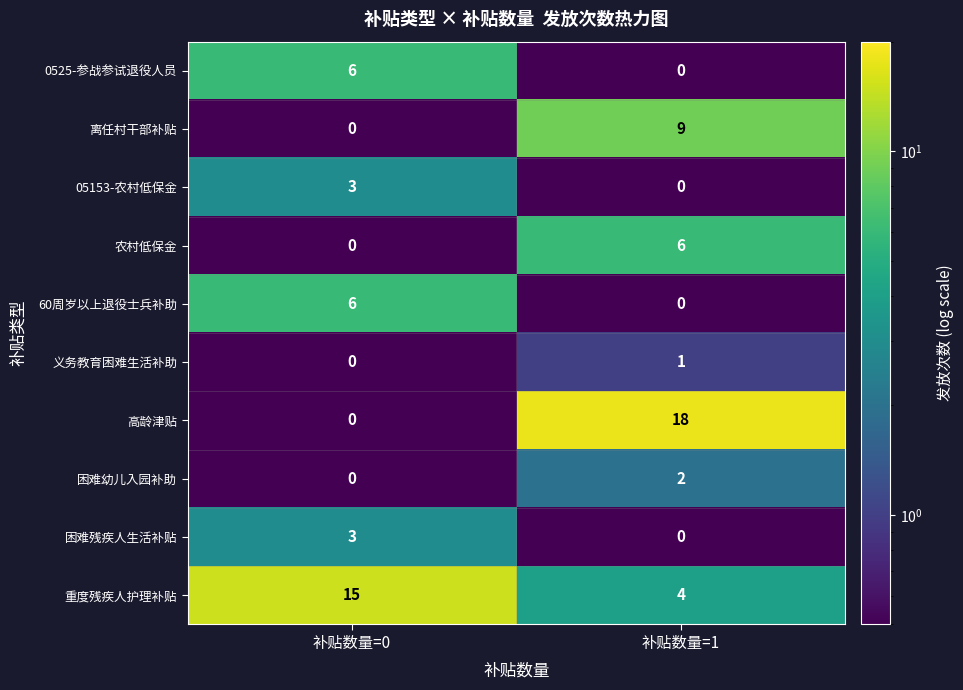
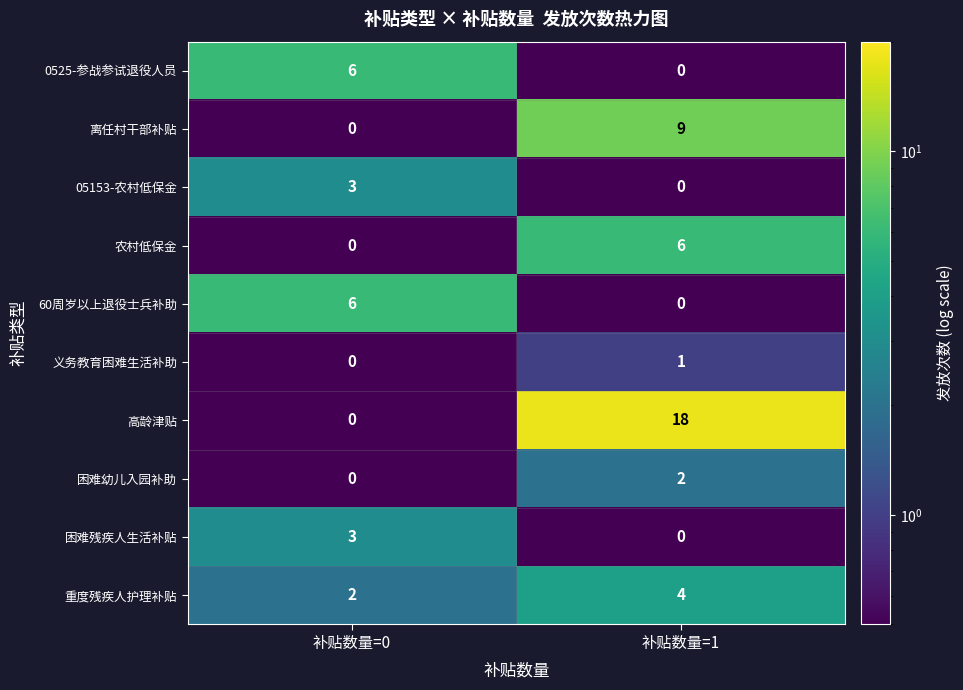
  {
    "0525-参战参试退役人员": {
      "补贴数量=0": 6,
      "补贴数量=1": 0
    },
    "离任村干部补贴": {
      "补贴数量=0": 0,
      "补贴数量=1": 9
    },
    "05153-农村低保金": {
      "补贴数量=0": 3,
      "补贴数量=1": 0
    },
    "农村低保金": {
      "补贴数量=0": 0,
      "补贴数量=1": 6
    },
    "60周岁以上退役士兵补助": {
      "补贴数量=0": 6,
      "补贴数量=1": 0
    },
    "义务教育困难生活补助": {
      "补贴数量=0": 0,
      "补贴数量=1": 1
    },
    "高龄津贴": {
      "补贴数量=0": 0,
      "补贴数量=1": 18
    },
    "困难幼儿入园补助": {
      "补贴数量=0": 0,
      "补贴数量=1": 2
    },
    "困难残疾人生活补贴": {
      "补贴数量=0": 3,
      "补贴数量=1": 0
    },
    "重度残疾人护理补贴": {
-     "补贴数量=0": 15,
+     "补贴数量=0": 2,
      "补贴数量=1": 4
    }
  }
